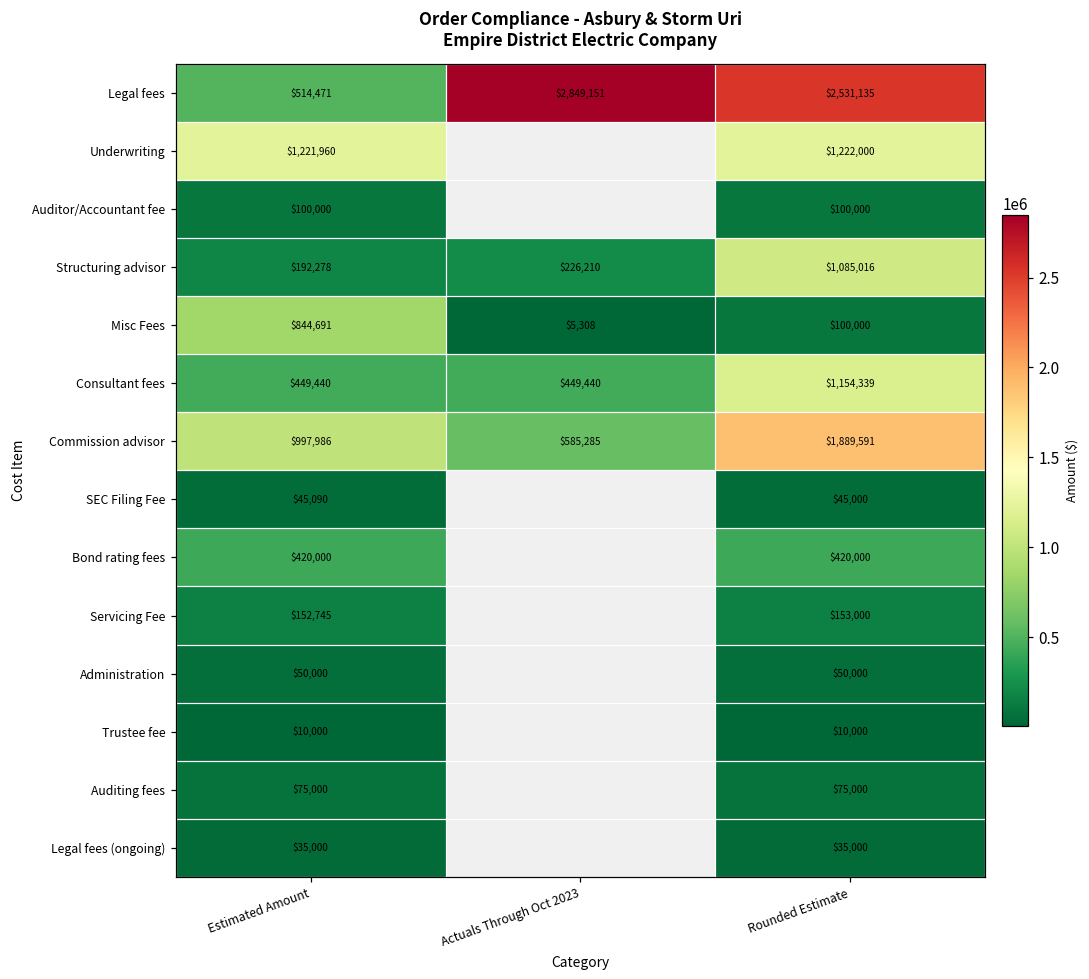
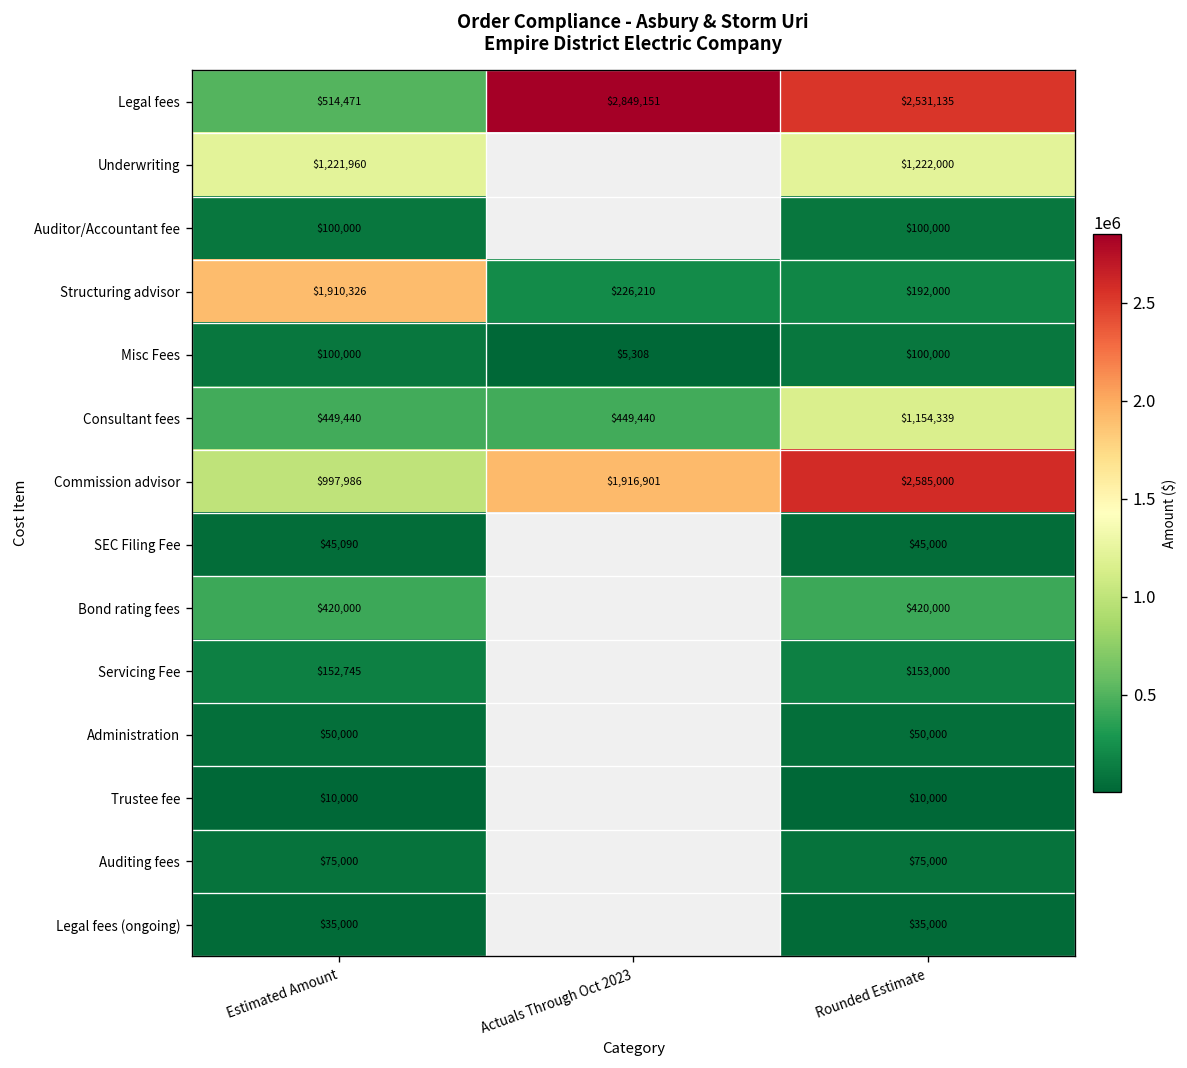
  {
    "Legal fees": {
      "Estimated Amount": "$514,471",
      "Actuals Through Oct 2023": "$2,849,151",
      "Rounded Estimate": "$2,531,135"
    },
    "Underwriting": {
      "Estimated Amount": "$1,221,960",
      "Rounded Estimate": "$1,222,000"
    },
    "Auditor/Accountant fee": {
      "Estimated Amount": "$100,000",
      "Rounded Estimate": "$100,000"
    },
    "Structuring advisor": {
-     "Estimated Amount": "$192,278",
+     "Estimated Amount": "$1,910,326",
      "Actuals Through Oct 2023": "$226,210",
-     "Rounded Estimate": "$1,085,016"
+     "Rounded Estimate": "$192,000"
    },
    "Misc Fees": {
-     "Estimated Amount": "$844,691",
+     "Estimated Amount": "$100,000",
      "Actuals Through Oct 2023": "$5,308",
      "Rounded Estimate": "$100,000"
    },
    "Consultant fees": {
      "Estimated Amount": "$449,440",
      "Actuals Through Oct 2023": "$449,440",
      "Rounded Estimate": "$1,154,339"
    },
    "Commission advisor": {
      "Estimated Amount": "$997,986",
-     "Actuals Through Oct 2023": "$585,285",
-     "Rounded Estimate": "$1,889,591"
+     "Actuals Through Oct 2023": "$1,916,901",
+     "Rounded Estimate": "$2,585,000"
    },
    "SEC Filing Fee": {
      "Estimated Amount": "$45,090",
      "Rounded Estimate": "$45,000"
    },
    "Bond rating fees": {
      "Estimated Amount": "$420,000",
      "Rounded Estimate": "$420,000"
    },
    "Servicing Fee": {
      "Estimated Amount": "$152,745",
      "Rounded Estimate": "$153,000"
    },
    "Administration": {
      "Estimated Amount": "$50,000",
      "Rounded Estimate": "$50,000"
    },
    "Trustee fee": {
      "Estimated Amount": "$10,000",
      "Rounded Estimate": "$10,000"
    },
    "Auditing fees": {
      "Estimated Amount": "$75,000",
      "Rounded Estimate": "$75,000"
    },
    "Legal fees (ongoing)": {
      "Estimated Amount": "$35,000",
      "Rounded Estimate": "$35,000"
    }
  }
